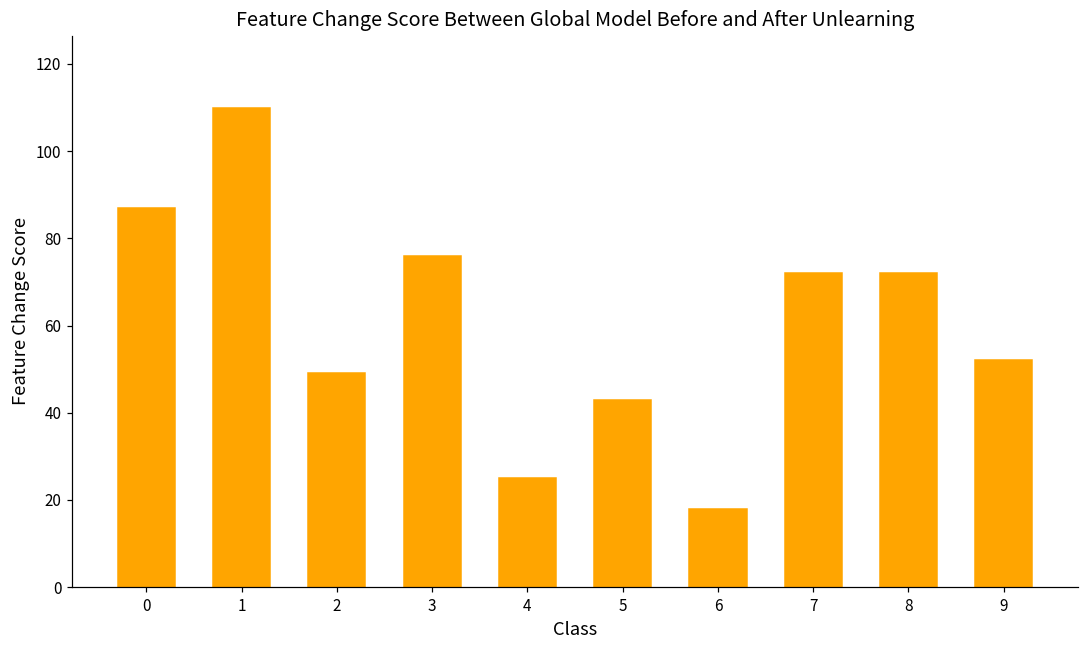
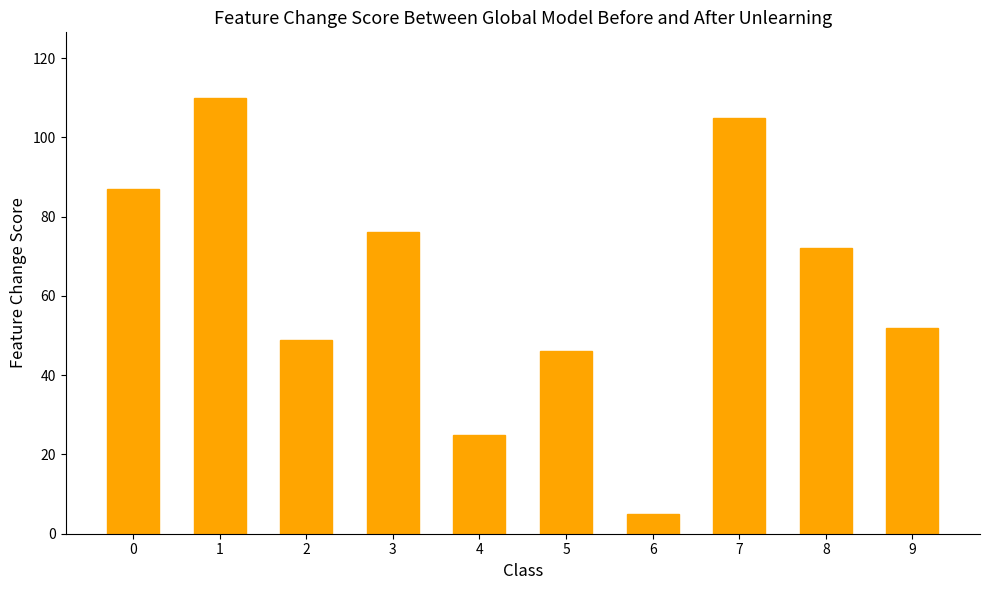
  {
    "0": 87,
    "1": 110,
    "2": 49,
    "3": 76,
    "4": 25,
-   "5": 43,
-   "6": 18,
-   "7": 72,
+   "5": 46,
+   "6": 5,
+   "7": 105,
    "8": 72,
    "9": 52
  }
